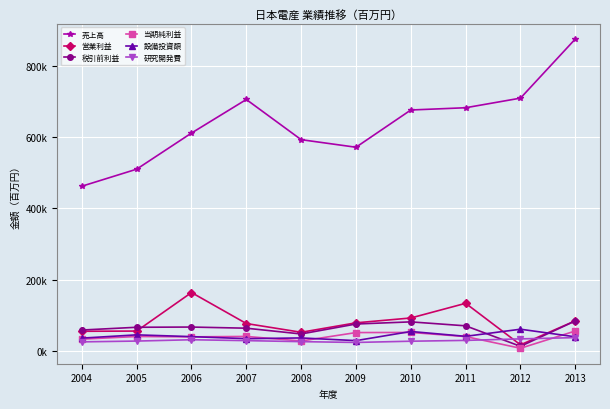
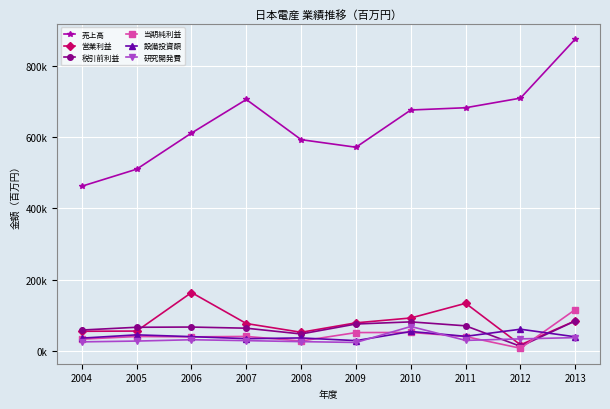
  {
    "営業利益": {
      "2005": 60000,
      "2006": 160000,
      "2007": 80000,
      "2010": 90000,
      "2011": 130000
    },
    "当期純利益": {
      "2009": 50000,
-     "2013": 60000
+     "2013": 120000
    },
    "研究開発費": {
      "2004": 30000,
      "2005": 30000,
      "2006": 30000,
-     "2010": 30000,
+     "2010": 70000,
      "2011": 30000,
      "2012": 30000
    }
  }
